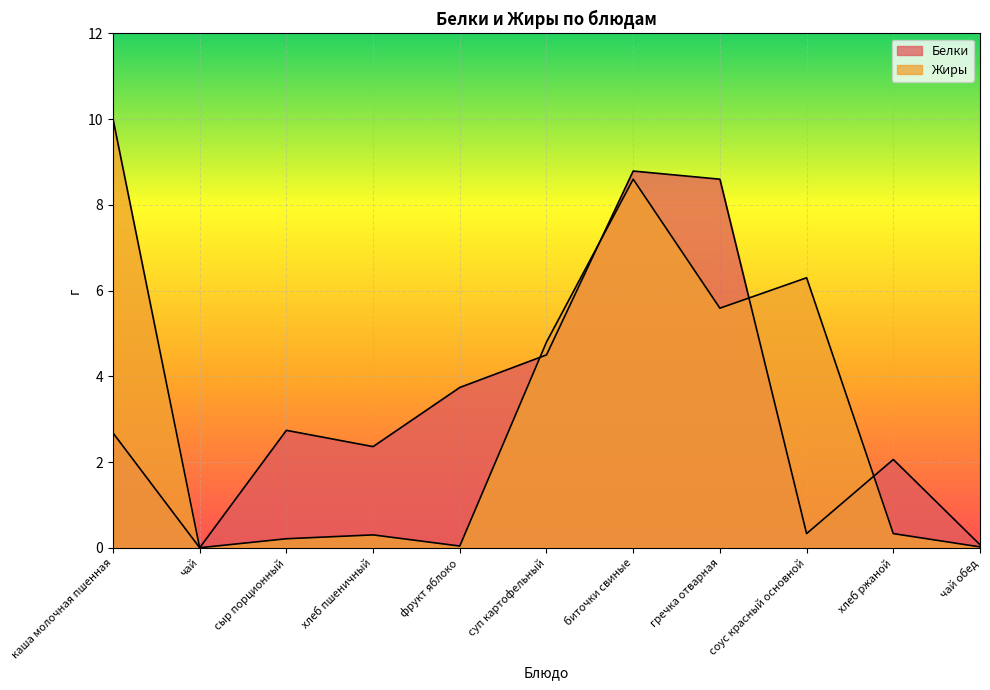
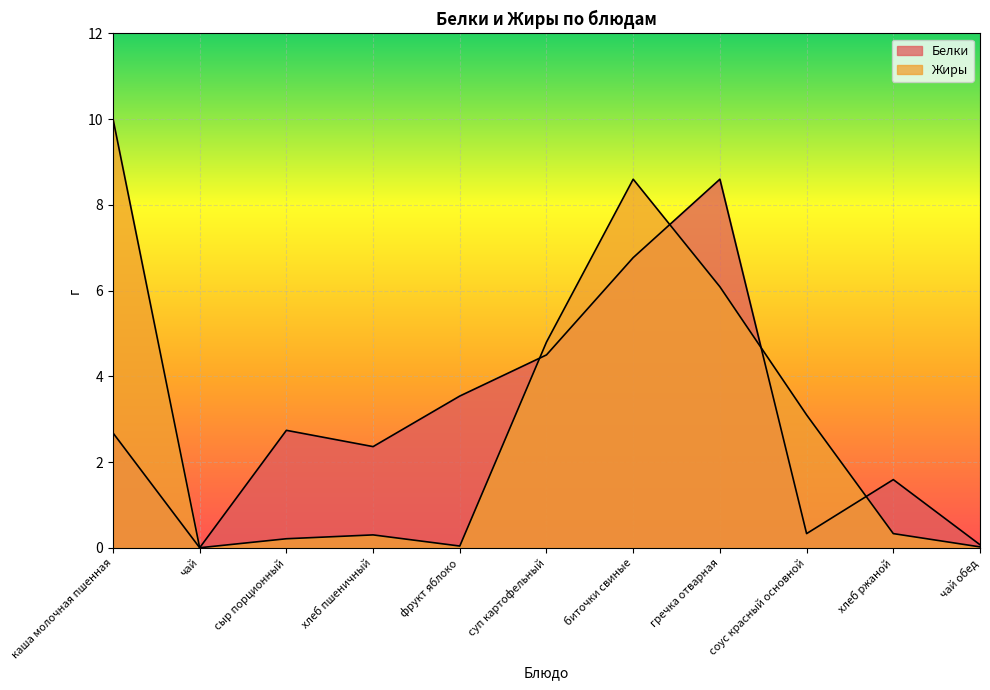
  {
    "Белки": {
      "каша молочная пшенная": 2.7,
      "сыр порционный": 2.7,
      "хлеб пшеничный": 2.4,
-     "фрукт яблоко": 3.7,
+     "фрукт яблоко": 3.5,
      "суп картофельный": 4.5,
-     "биточки свиные": 8.8,
+     "биточки свиные": 6.8,
      "гречка отварная": 8.6,
      "соус красный основной": 0.3,
-     "хлеб ржаной": 2.1
+     "хлеб ржаной": 1.6
    },
    "Жиры": {
      "каша молочная пшенная": 10.0,
      "сыр порционный": 0.2,
      "хлеб пшеничный": 0.3,
      "фрукт яблоко": 0.0,
      "суп картофельный": 4.8,
      "биточки свиные": 8.6,
-     "гречка отварная": 5.6,
-     "соус красный основной": 6.3,
+     "гречка отварная": 6.1,
+     "соус красный основной": 3.1,
      "хлеб ржаной": 0.3
    }
  }
